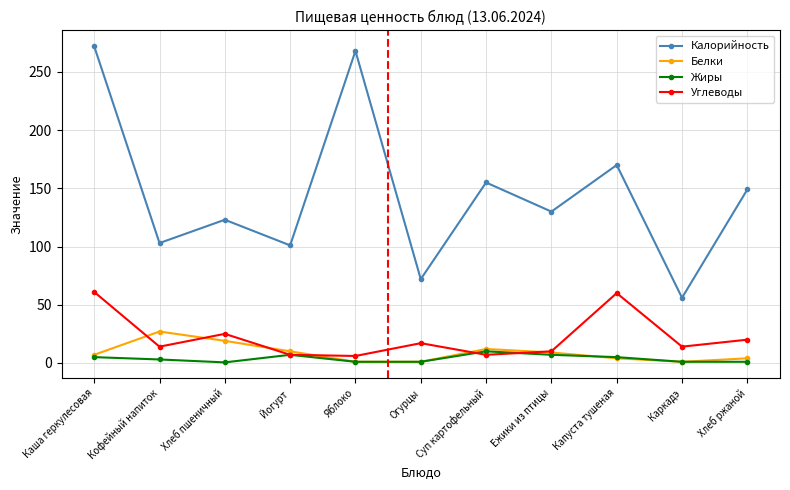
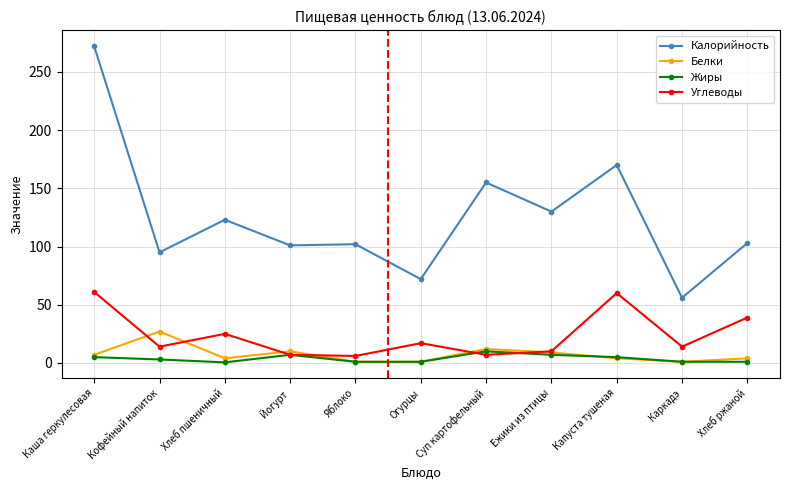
  {
    "Калорийность": {
      "Каша геркулесовая": 272,
-     "Кофейный напиток": 103,
+     "Кофейный напиток": 95,
      "Хлеб пшеничный": 123,
      "Йогурт": 101,
-     "Яблоко": 268,
+     "Яблоко": 102,
      "Огурцы": 72,
      "Суп картофельный": 155,
      "Ежики из птицы": 130,
      "Капуста тушеная": 170,
      "Каркадэ": 56,
-     "Хлеб ржаной": 149
+     "Хлеб ржаной": 103
    },
    "Белки": {
      "Кофейный напиток": 27,
-     "Хлеб пшеничный": 19,
+     "Хлеб пшеничный": 4,
      "Йогурт": 10,
      "Хлеб ржаной": 4
    },
    "Жиры": {
      "Кофейный напиток": 3,
      "Хлеб пшеничный": 1,
      "Хлеб ржаной": 1
    },
    "Углеводы": {
      "Каша геркулесовая": 61,
      "Кофейный напиток": 14,
      "Хлеб пшеничный": 25,
      "Яблоко": 6,
      "Огурцы": 17,
      "Суп картофельный": 7,
      "Капуста тушеная": 60,
      "Каркадэ": 14,
-     "Хлеб ржаной": 20
+     "Хлеб ржаной": 39
    }
  }
